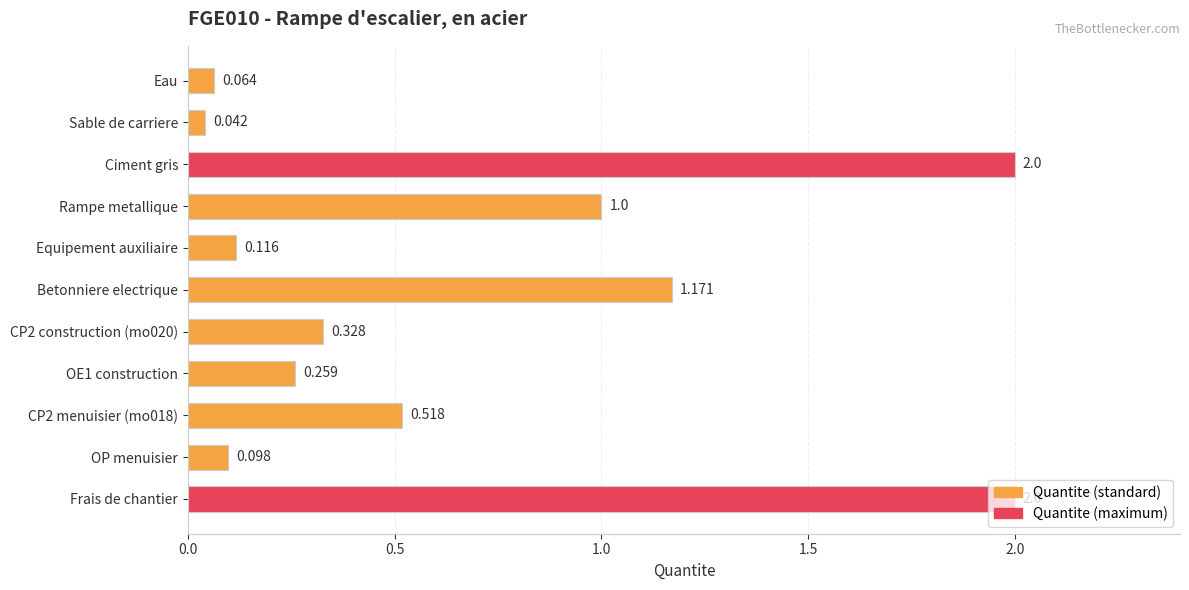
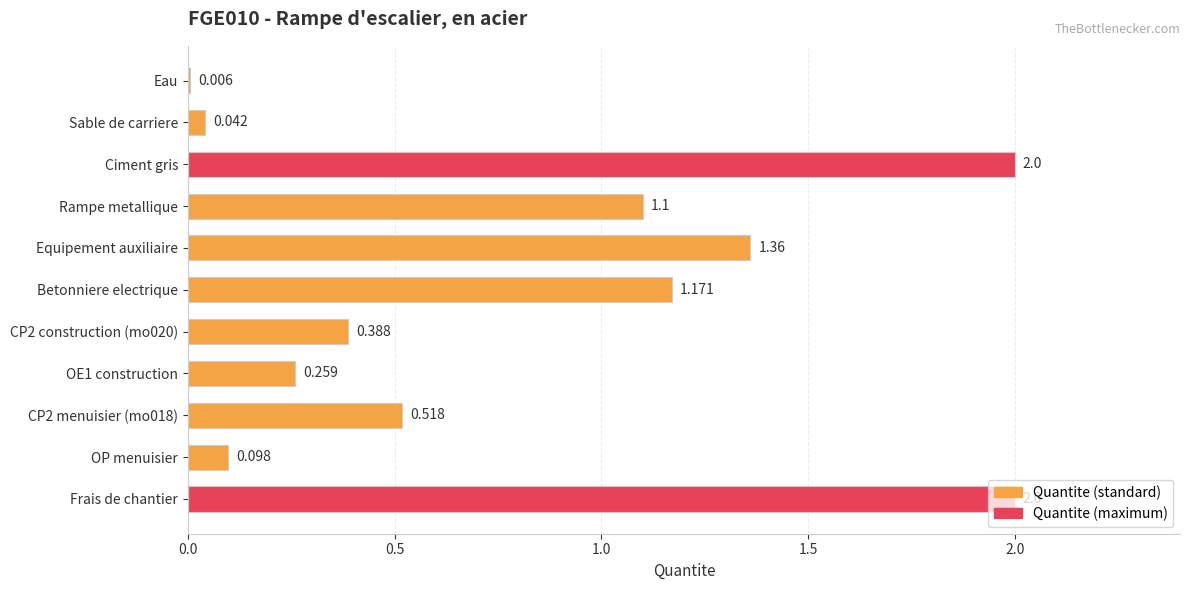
  {
-   "Eau": 0.064,
+   "Eau": 0.006,
    "Sable de carriere": 0.042,
    "Ciment gris": 2.0,
-   "Rampe metallique": 1.0,
-   "Equipement auxiliaire": 0.116,
+   "Rampe metallique": 1.1,
+   "Equipement auxiliaire": 1.36,
    "Betonniere electrique": 1.171,
-   "CP2 construction (mo020)": 0.328,
+   "CP2 construction (mo020)": 0.388,
    "OE1 construction": 0.259,
    "CP2 menuisier (mo018)": 0.518,
    "OP menuisier": 0.098
  }
